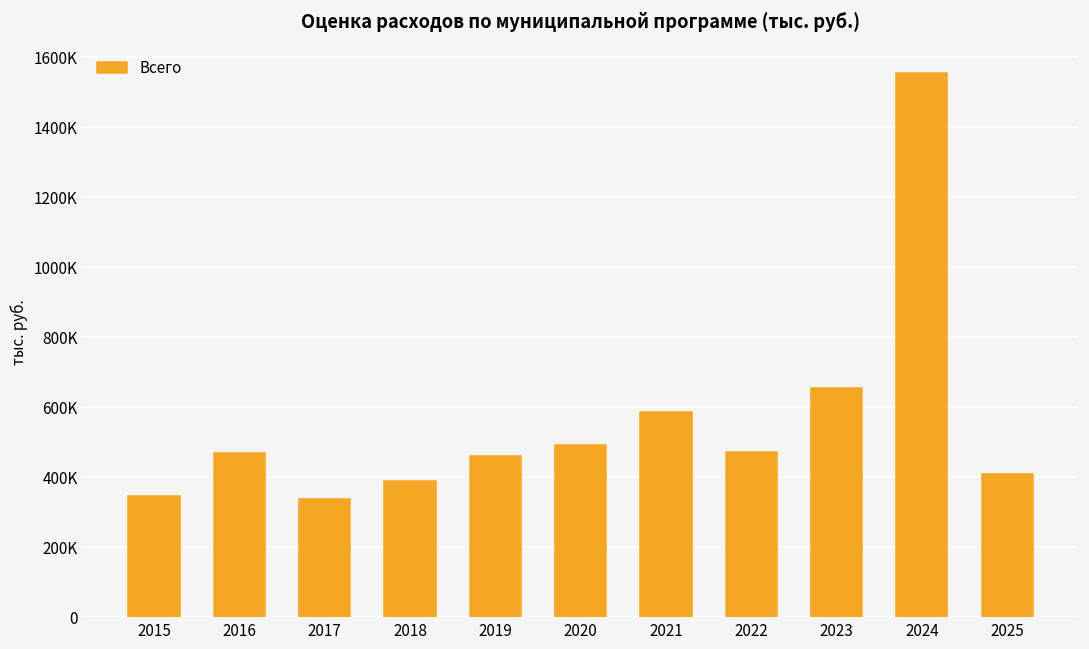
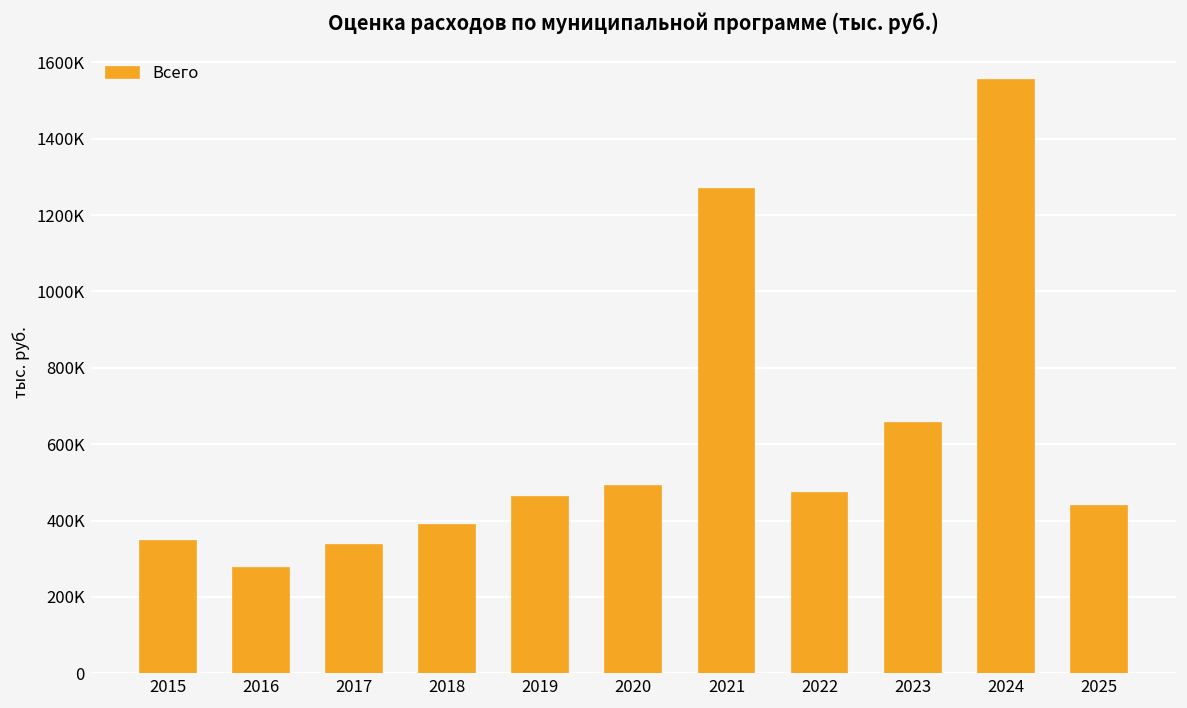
  {
    "2015": 350000,
-   "2016": 470000,
+   "2016": 280000,
    "2017": 340000,
    "2018": 390000,
    "2019": 460000,
    "2020": 490000,
-   "2021": 590000,
+   "2021": 1270000,
    "2022": 470000,
    "2023": 650000,
    "2024": 1550000,
-   "2025": 410000
+   "2025": 440000
  }
